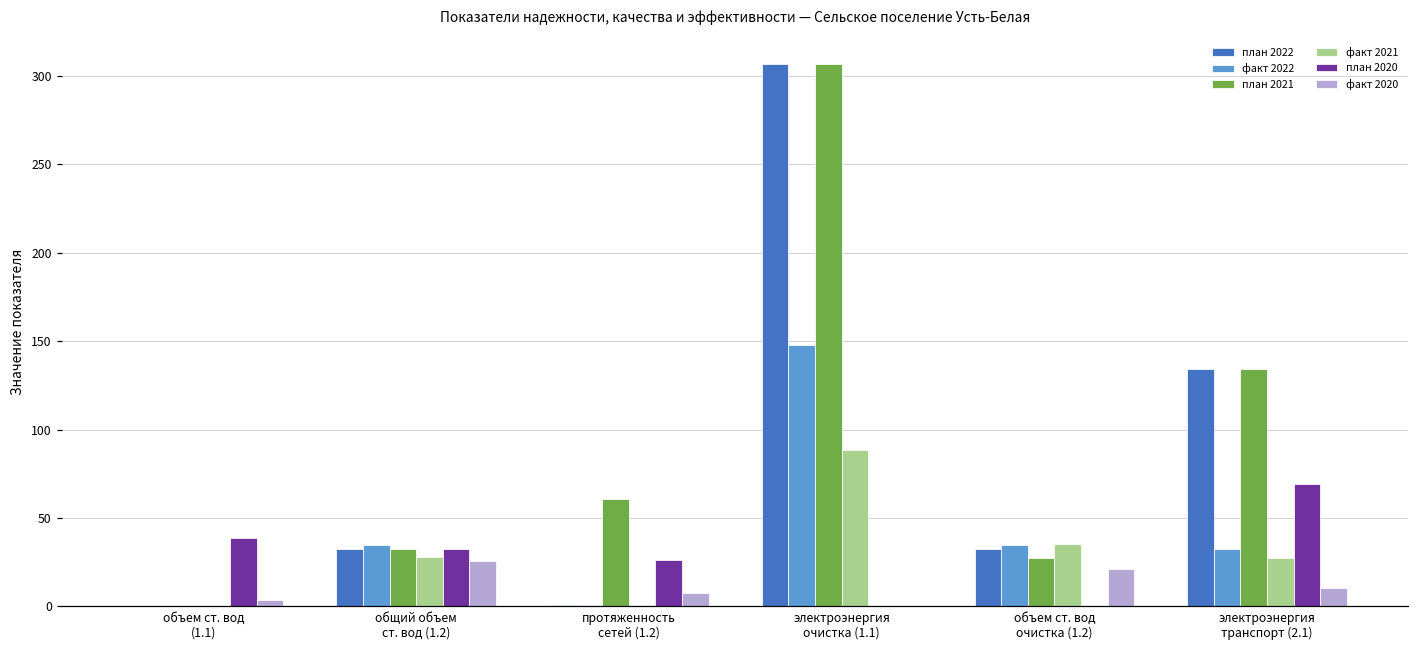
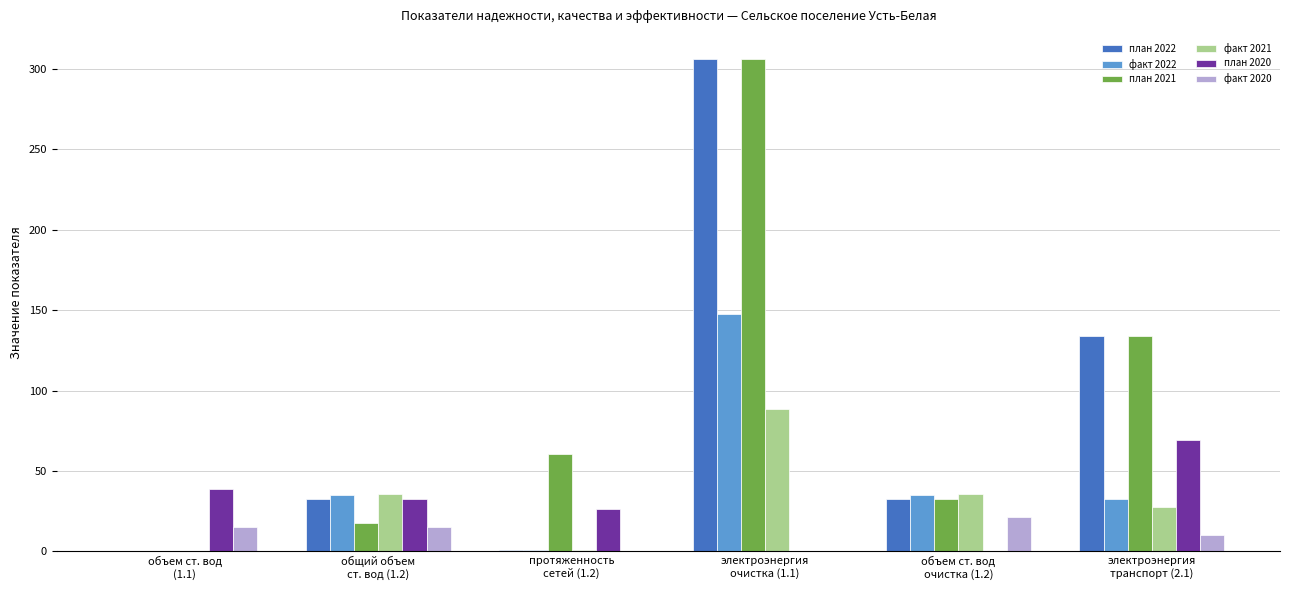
  {
    "план 2021": {
      "объем ст. вод (1.1)": 0,
-     "общий объем ст. вод (1.2)": 33,
+     "общий объем ст. вод (1.2)": 17,
      "протяженность сетей (1.2)": 61,
      "электроэнергия очистка (1.1)": 307,
-     "объем ст. вод очистка (1.2)": 27,
+     "объем ст. вод очистка (1.2)": 33,
      "электроэнергия транспорт (2.1)": 134
    },
    "факт 2021": {
      "объем ст. вод (1.1)": 0,
-     "общий объем ст. вод (1.2)": 28,
+     "общий объем ст. вод (1.2)": 35,
      "электроэнергия очистка (1.1)": 88,
      "объем ст. вод очистка (1.2)": 35,
      "электроэнергия транспорт (2.1)": 27
    },
    "план 2020": {
      "объем ст. вод (1.1)": 39,
      "общий объем ст. вод (1.2)": 33,
      "протяженность сетей (1.2)": 26,
      "электроэнергия очистка (1.1)": 0,
      "объем ст. вод очистка (1.2)": 0,
      "электроэнергия транспорт (2.1)": 69
    },
    "факт 2020": {
-     "объем ст. вод (1.1)": 3,
-     "общий объем ст. вод (1.2)": 26,
-     "протяженность сетей (1.2)": 8,
+     "объем ст. вод (1.1)": 15,
+     "общий объем ст. вод (1.2)": 15,
+     "протяженность сетей (1.2)": 0,
      "электроэнергия очистка (1.1)": 0,
      "объем ст. вод очистка (1.2)": 21,
      "электроэнергия транспорт (2.1)": 10
    }
  }
